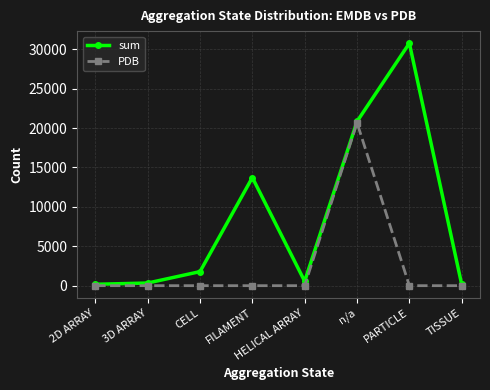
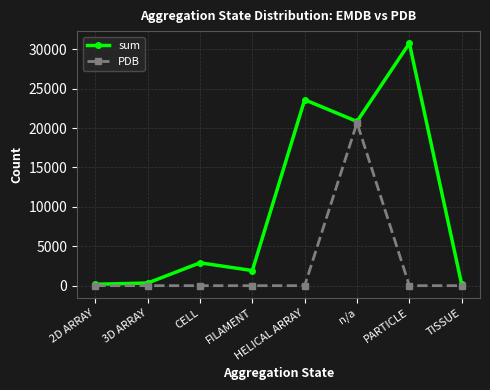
  {
    "sum": {
      "3D ARRAY": 0,
-     "CELL": 2000,
-     "FILAMENT": 14000,
-     "HELICAL ARRAY": 1000,
+     "CELL": 3000,
+     "FILAMENT": 2000,
+     "HELICAL ARRAY": 24000,
      "PARTICLE": 31000
    },
    "PDB": {
      "3D ARRAY": 0,
      "CELL": 0,
      "FILAMENT": 0,
      "HELICAL ARRAY": 0,
      "PARTICLE": 0
    }
  }
